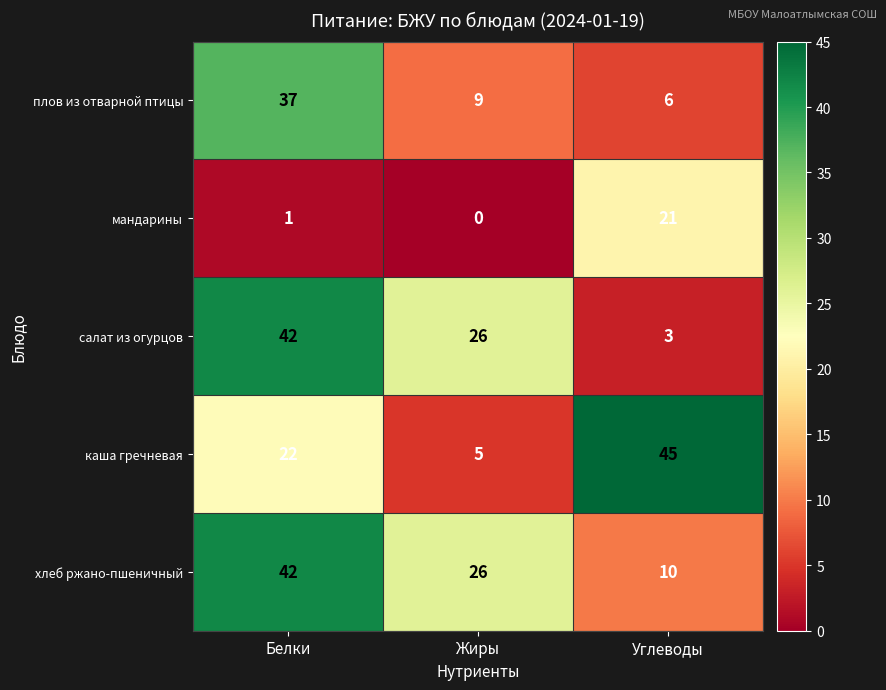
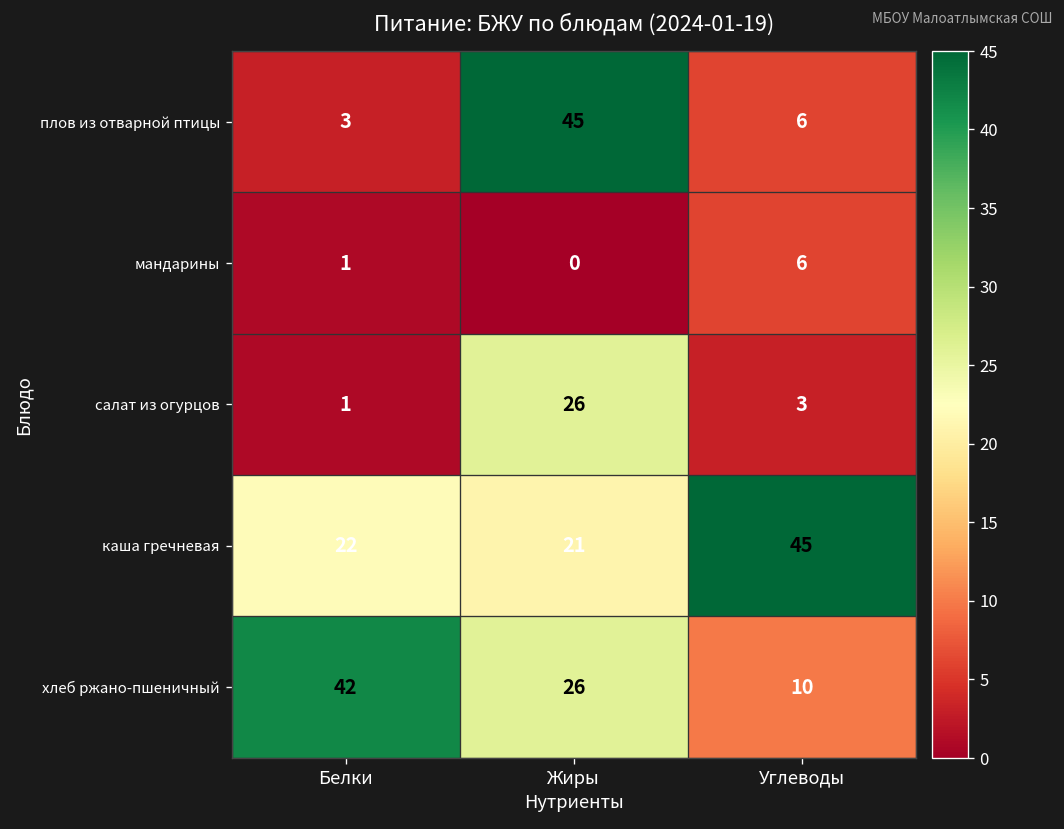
  {
    "плов из отварной птицы": {
-     "Белки": 37,
-     "Жиры": 9,
+     "Белки": 3,
+     "Жиры": 45,
      "Углеводы": 6
    },
    "мандарины": {
      "Белки": 1,
      "Жиры": 0,
-     "Углеводы": 21
+     "Углеводы": 6
    },
    "салат из огурцов": {
-     "Белки": 42,
+     "Белки": 1,
      "Жиры": 26,
      "Углеводы": 3
    },
    "каша гречневая": {
      "Белки": 22,
-     "Жиры": 5,
+     "Жиры": 21,
      "Углеводы": 45
    },
    "хлеб ржано-пшеничный": {
      "Белки": 42,
      "Жиры": 26,
      "Углеводы": 10
    }
  }
